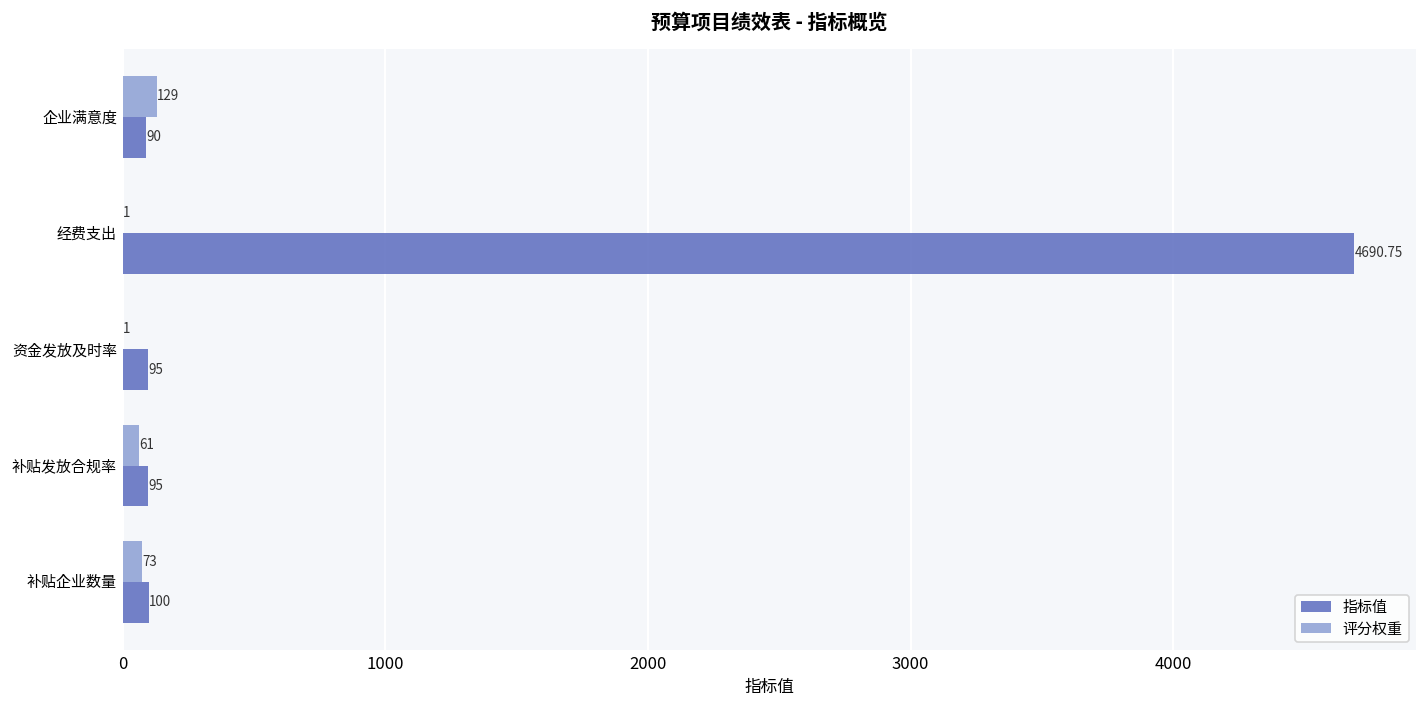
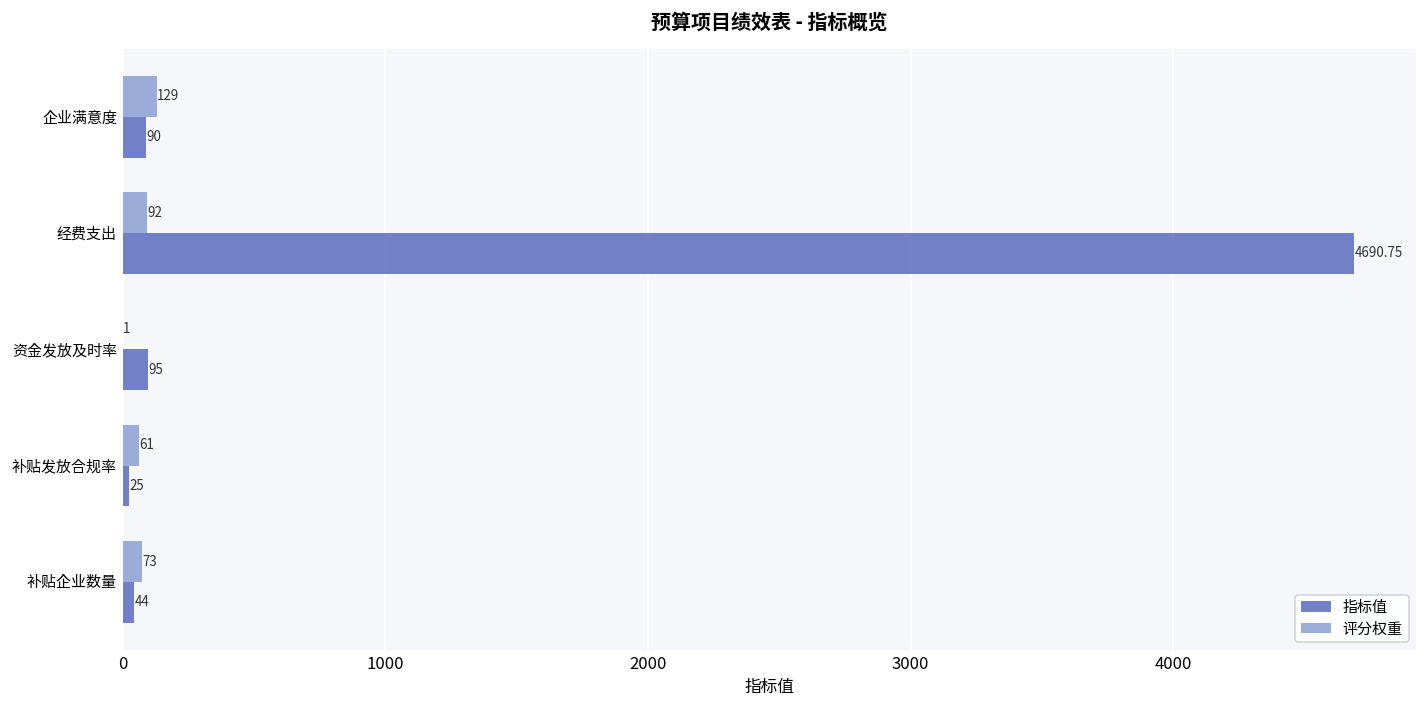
  {
    "指标值": {
      "企业满意度": 90,
      "经费支出": 4690.75,
      "资金发放及时率": 95,
-     "补贴发放合规率": 95,
-     "补贴企业数量": 100
+     "补贴发放合规率": 25,
+     "补贴企业数量": 44
    },
    "评分权重": {
      "企业满意度": 129,
-     "经费支出": 1,
+     "经费支出": 92,
      "资金发放及时率": 1,
      "补贴发放合规率": 61,
      "补贴企业数量": 73
    }
  }
